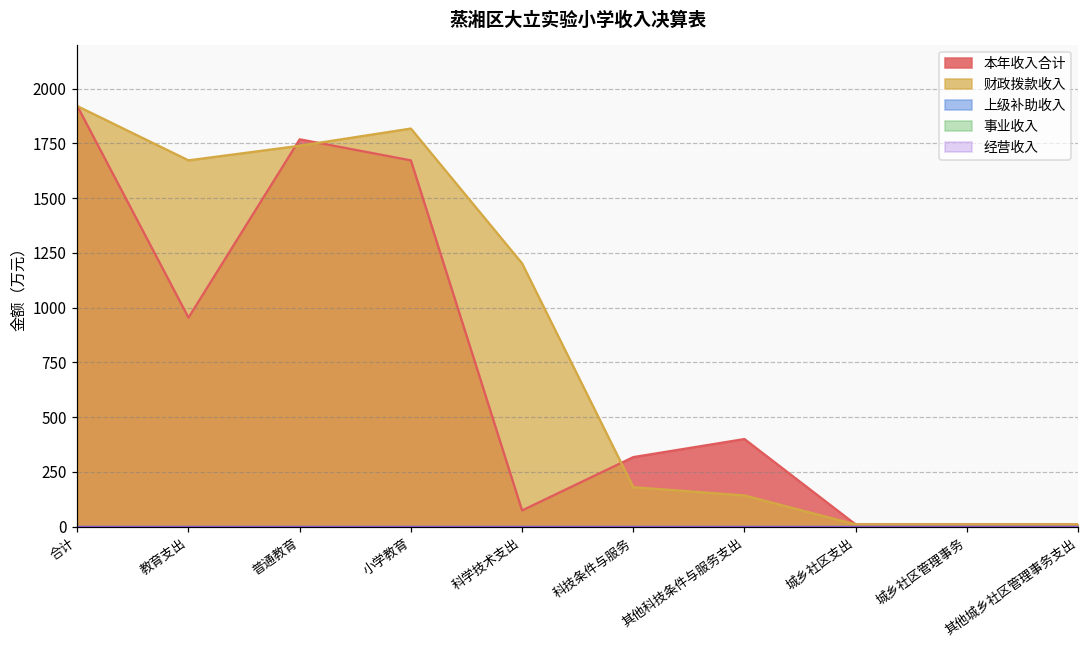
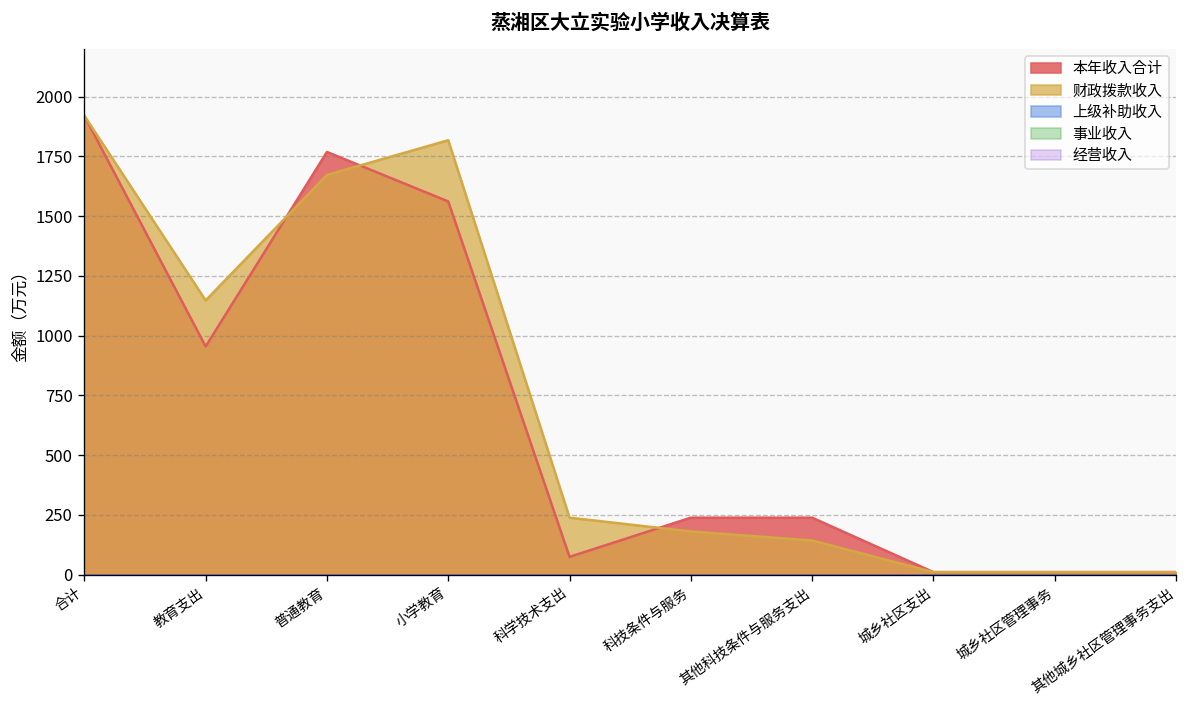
  {
    "本年收入合计": {
      "教育支出": 950,
      "普通教育": 1770,
-     "小学教育": 1670,
+     "小学教育": 1560,
      "科学技术支出": 70,
-     "科技条件与服务": 320,
-     "其他科技条件与服务支出": 400
+     "科技条件与服务": 240,
+     "其他科技条件与服务支出": 240
    },
    "财政拨款收入": {
-     "教育支出": 1670,
-     "普通教育": 1740,
+     "教育支出": 1150,
+     "普通教育": 1670,
      "小学教育": 1820,
-     "科学技术支出": 1200,
+     "科学技术支出": 240,
      "科技条件与服务": 180,
      "其他科技条件与服务支出": 140
    },
    "经营收入": {
      "合计": 0,
      "教育支出": 0,
      "普通教育": 0,
      "小学教育": 0,
      "科学技术支出": 0,
      "科技条件与服务": 0,
      "其他科技条件与服务支出": 0
    }
  }
